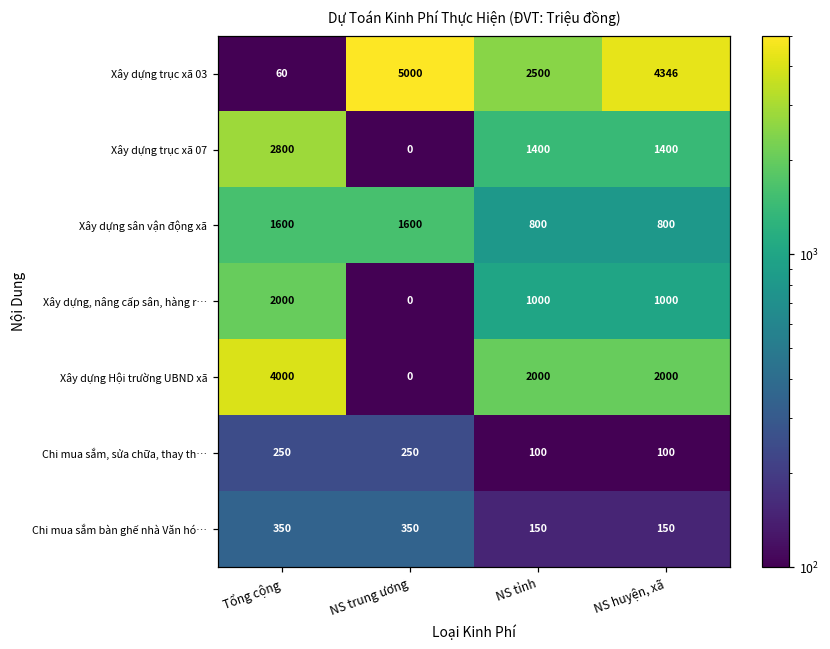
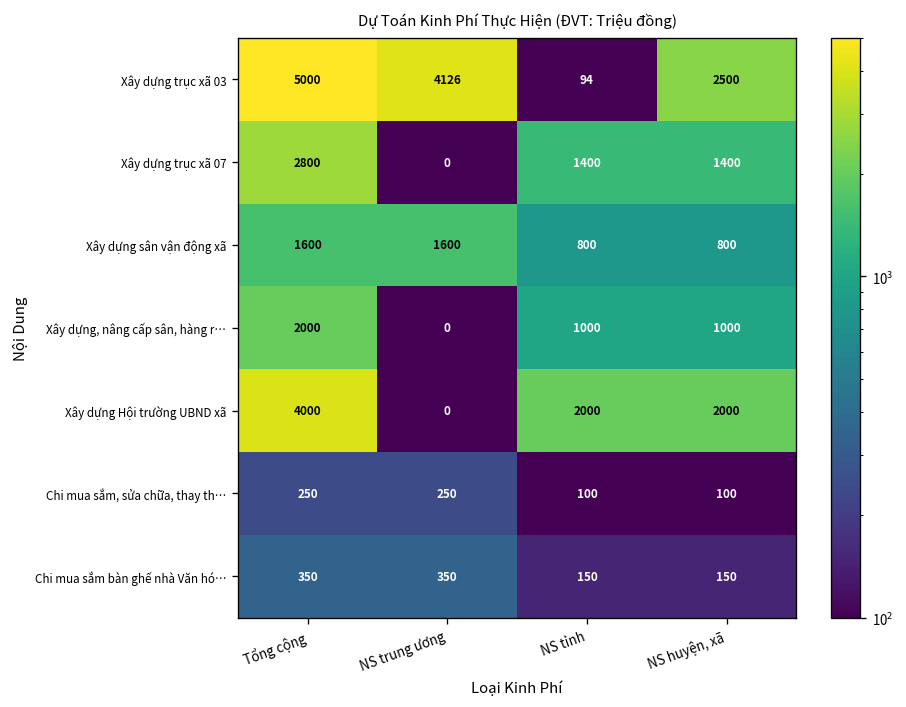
  {
    "Xây dựng trục xã 03": {
-     "Tổng cộng": 60,
-     "NS trung ương": 5000,
-     "NS tỉnh": 2500,
-     "NS huyện, xã": 4346
+     "Tổng cộng": 5000,
+     "NS trung ương": 4126,
+     "NS tỉnh": 94,
+     "NS huyện, xã": 2500
    },
    "Xây dựng trục xã 07": {
      "Tổng cộng": 2800,
      "NS trung ương": 0,
      "NS tỉnh": 1400,
      "NS huyện, xã": 1400
    },
    "Xây dựng sân vận động xã": {
      "Tổng cộng": 1600,
      "NS trung ương": 1600,
      "NS tỉnh": 800,
      "NS huyện, xã": 800
    },
    "Xây dựng, nâng cấp sân, hàng r…": {
      "Tổng cộng": 2000,
      "NS trung ương": 0,
      "NS tỉnh": 1000,
      "NS huyện, xã": 1000
    },
    "Xây dựng Hội trường UBND xã": {
      "Tổng cộng": 4000,
      "NS trung ương": 0,
      "NS tỉnh": 2000,
      "NS huyện, xã": 2000
    },
    "Chi mua sắm, sửa chữa, thay th…": {
      "Tổng cộng": 250,
      "NS trung ương": 250,
      "NS tỉnh": 100,
      "NS huyện, xã": 100
    },
    "Chi mua sắm bàn ghế nhà Văn hó…": {
      "Tổng cộng": 350,
      "NS trung ương": 350,
      "NS tỉnh": 150,
      "NS huyện, xã": 150
    }
  }
